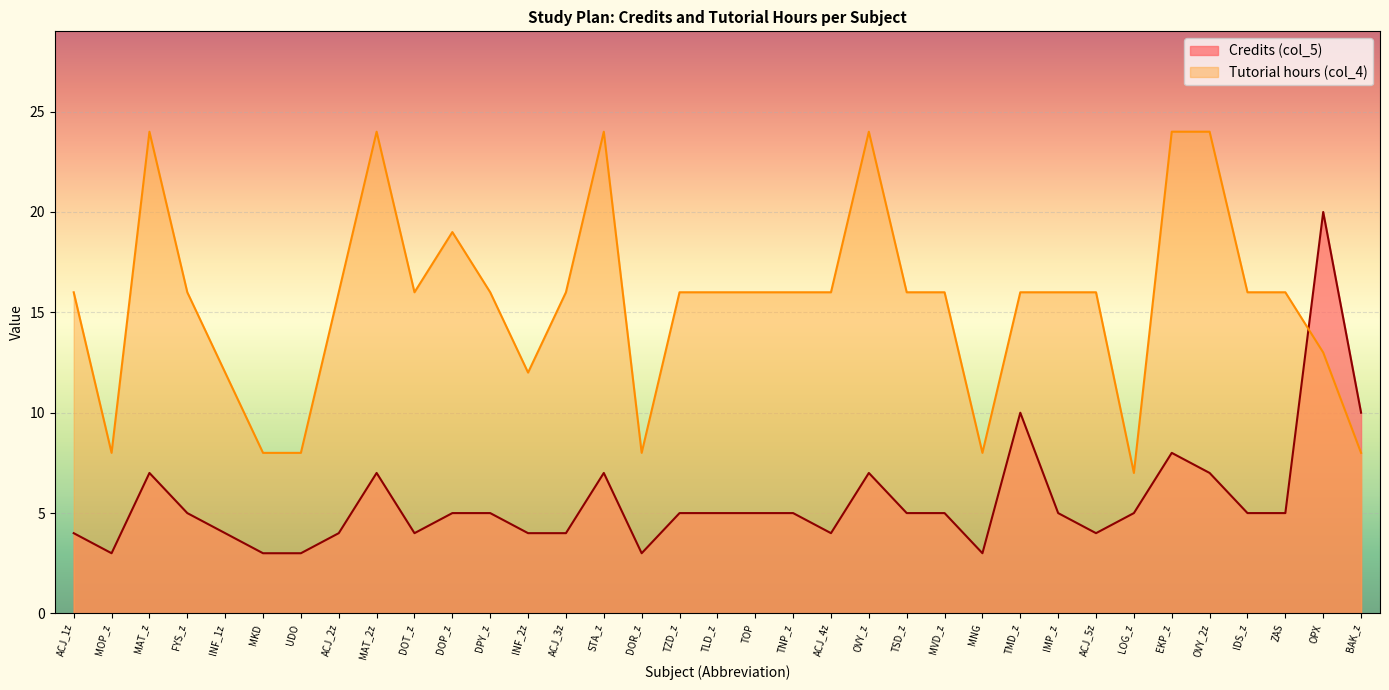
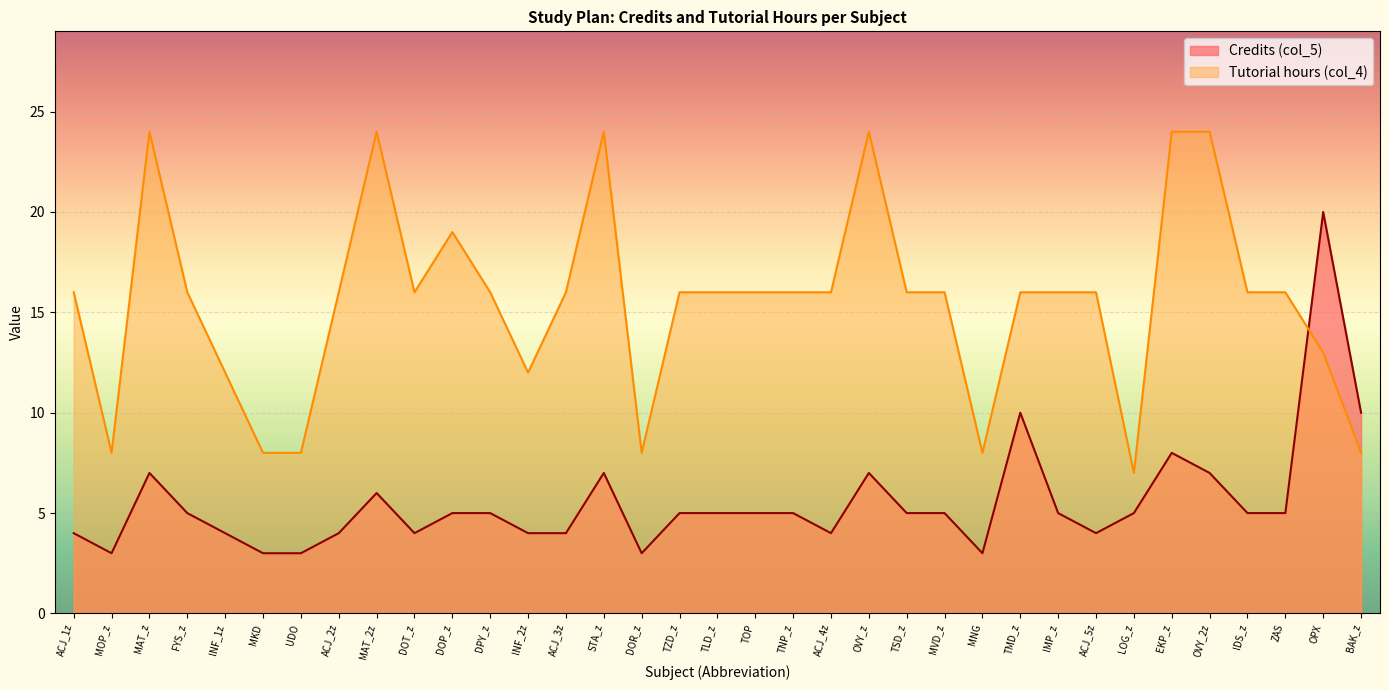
  {
    "Credits (col_5)": {
      "ACJ_1z": 4,
      "MOP_z": 3,
      "MAT_z": 7,
      "FYS_z": 5,
      "INF_1z": 4,
      "MKD": 3,
      "UDO": 3,
      "ACJ_2z": 4,
-     "MAT_2z": 7,
+     "MAT_2z": 6,
      "DOT_z": 4,
      "DOP_z": 5,
      "DPY_z": 5,
      "INF_2z": 4,
      "ACJ_3z": 4,
      "STA_z": 7,
      "DOR_z": 3,
      "TZD_z": 5,
      "TLD_z": 5,
      "TOP": 5,
      "TNP_z": 5,
      "ACJ_4z": 4,
      "OVY_z": 7,
      "TSD_z": 5,
      "MVD_z": 5,
      "MNG": 3,
      "TMD_z": 10,
      "IMP_z": 5,
      "ACJ_5z": 4,
      "LOG_z": 5,
      "EKP_z": 8,
      "OVY_2z": 7,
      "IDS_z": 5,
      "ZAS": 5,
      "OPX": 20,
      "BAK_z": 10
    },
    "Tutorial hours (col_4)": {
      "ACJ_1z": 16,
      "MOP_z": 8,
      "MAT_z": 24,
      "FYS_z": 16,
      "INF_1z": 12,
      "MKD": 8,
      "UDO": 8,
      "ACJ_2z": 16,
      "MAT_2z": 24,
      "DOT_z": 16,
      "DOP_z": 19,
      "DPY_z": 16,
      "INF_2z": 12,
      "ACJ_3z": 16,
      "STA_z": 24,
      "DOR_z": 8,
      "TZD_z": 16,
      "TLD_z": 16,
      "TOP": 16,
      "TNP_z": 16,
      "ACJ_4z": 16,
      "OVY_z": 24,
      "TSD_z": 16,
      "MVD_z": 16,
      "MNG": 8,
      "TMD_z": 16,
      "IMP_z": 16,
      "ACJ_5z": 16,
      "LOG_z": 7,
      "EKP_z": 24,
      "OVY_2z": 24,
      "IDS_z": 16,
      "ZAS": 16,
      "OPX": 13,
      "BAK_z": 8
    }
  }
